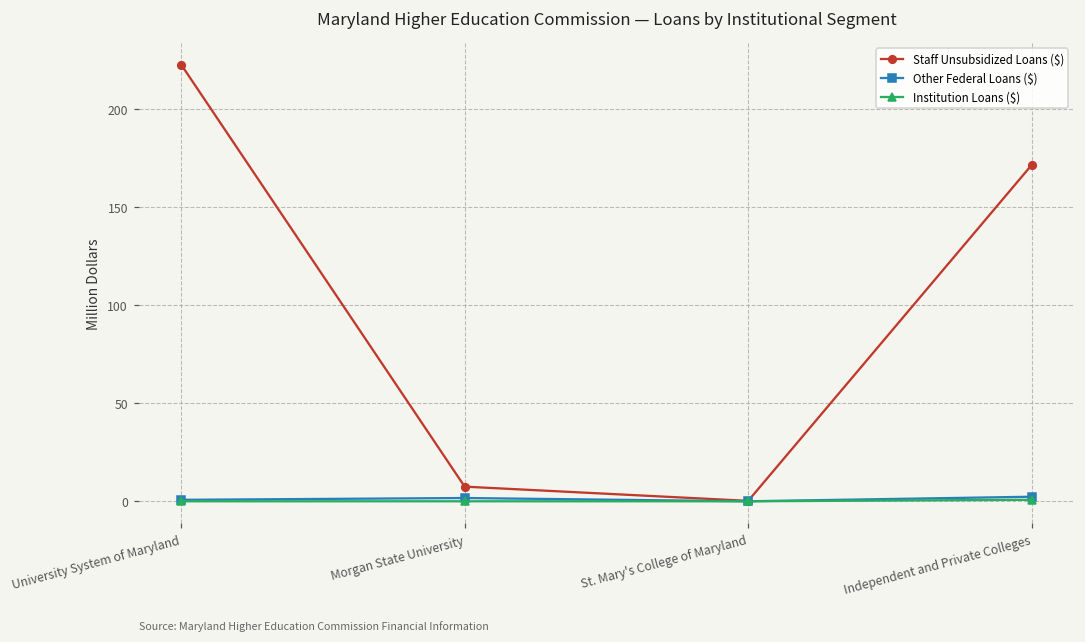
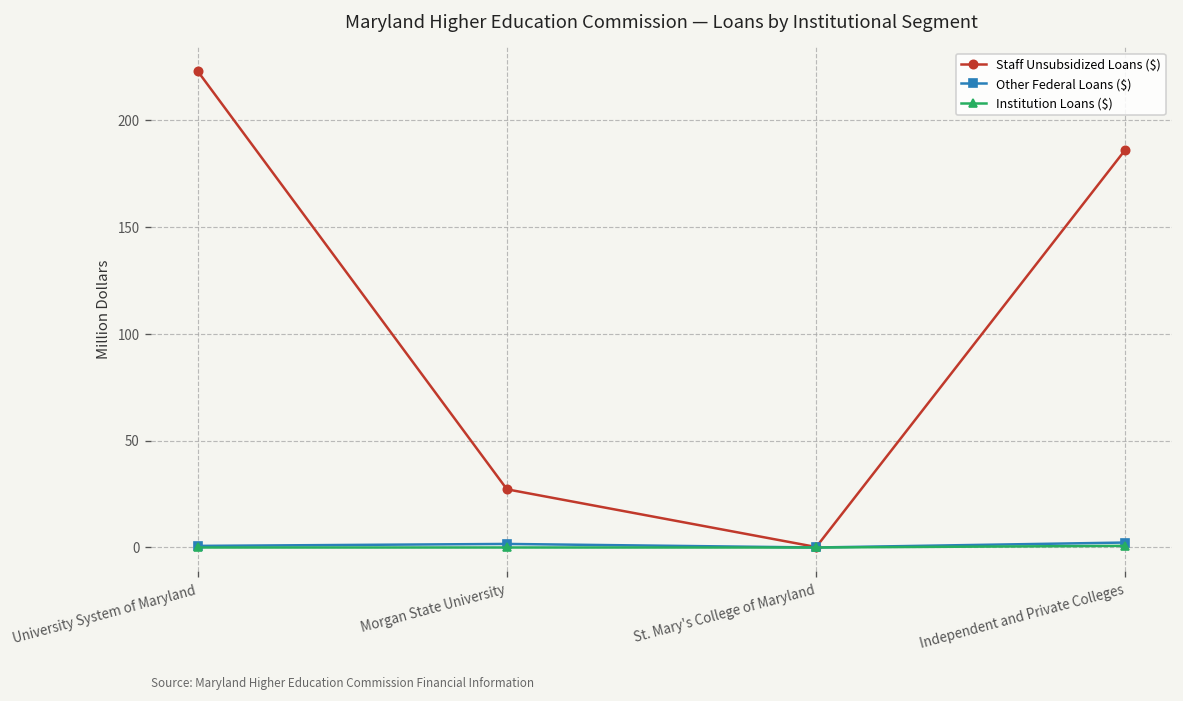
  {
    "Staff Unsubsidized Loans ($)": {
      "University System of Maryland": 223,
-     "Morgan State University": 7,
-     "Independent and Private Colleges": 172
+     "Morgan State University": 27,
+     "Independent and Private Colleges": 186
    },
    "Other Federal Loans ($)": {
      "Morgan State University": 2,
      "Independent and Private Colleges": 2
    },
    "Institution Loans ($)": {
      "Morgan State University": 0,
      "Independent and Private Colleges": 1
    }
  }
